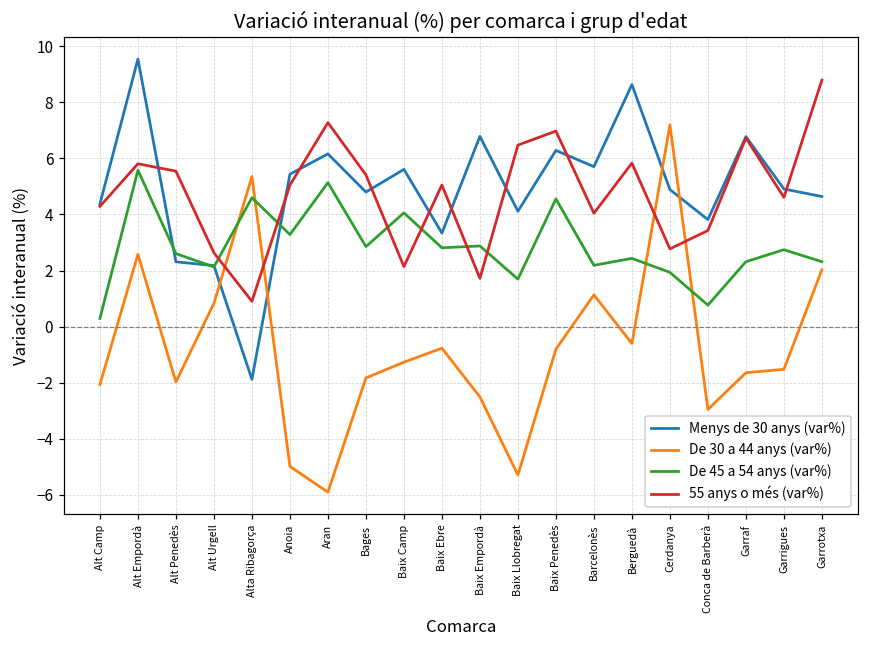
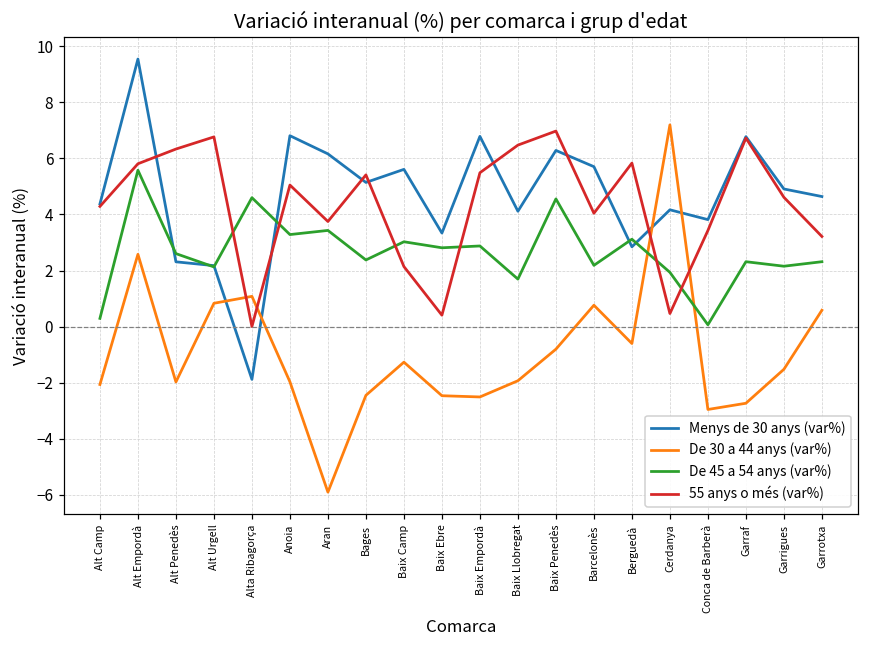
  {
    "Menys de 30 anys (var%)": {
      "Alt Empordà": 9.6,
      "Alt Penedès": 2.3,
      "Alta Ribagorça": -1.9,
-     "Anoia": 5.4,
+     "Anoia": 6.8,
      "Aran": 6.2,
-     "Bages": 4.8,
+     "Bages": 5.1,
      "Baix Camp": 5.6,
      "Baix Ebre": 3.3,
      "Baix Empordà": 6.8,
      "Baix Llobregat": 4.1,
      "Baix Penedès": 6.3,
      "Barcelonès": 5.7,
-     "Berguedà": 8.6,
-     "Cerdanya": 4.9,
+     "Berguedà": 2.8,
+     "Cerdanya": 4.2,
      "Conca de Barberà": 3.8,
      "Garrigues": 4.9,
      "Garrotxa": 4.6
    },
    "De 30 a 44 anys (var%)": {
      "Alt Camp": -2.1,
      "Alt Empordà": 2.6,
      "Alt Penedès": -2.0,
      "Alt Urgell": 0.8,
-     "Alta Ribagorça": 5.4,
-     "Anoia": -5.0,
+     "Alta Ribagorça": 1.1,
+     "Anoia": -2.0,
      "Aran": -5.9,
-     "Bages": -1.8,
+     "Bages": -2.5,
      "Baix Camp": -1.3,
-     "Baix Ebre": -0.8,
+     "Baix Ebre": -2.5,
      "Baix Empordà": -2.5,
-     "Baix Llobregat": -5.3,
+     "Baix Llobregat": -1.9,
      "Baix Penedès": -0.8,
-     "Barcelonès": 1.1,
+     "Barcelonès": 0.8,
      "Berguedà": -0.6,
      "Cerdanya": 7.2,
      "Conca de Barberà": -3.0,
-     "Garraf": -1.7,
+     "Garraf": -2.7,
      "Garrigues": -1.5,
-     "Garrotxa": 2.0
+     "Garrotxa": 0.6
    },
    "De 45 a 54 anys (var%)": {
      "Alt Camp": 0.3,
      "Alt Empordà": 5.6,
      "Alt Penedès": 2.6,
      "Alta Ribagorça": 4.6,
      "Anoia": 3.3,
-     "Aran": 5.1,
-     "Bages": 2.9,
-     "Baix Camp": 4.1,
+     "Aran": 3.4,
+     "Bages": 2.4,
+     "Baix Camp": 3.0,
      "Baix Ebre": 2.8,
      "Baix Empordà": 2.9,
      "Baix Llobregat": 1.7,
      "Baix Penedès": 4.6,
      "Barcelonès": 2.2,
-     "Berguedà": 2.4,
+     "Berguedà": 3.1,
      "Cerdanya": 1.9,
-     "Conca de Barberà": 0.8,
+     "Conca de Barberà": 0.1,
      "Garraf": 2.3,
-     "Garrigues": 2.7,
+     "Garrigues": 2.2,
      "Garrotxa": 2.3
    },
    "55 anys o més (var%)": {
      "Alt Empordà": 5.8,
-     "Alt Penedès": 5.5,
-     "Alt Urgell": 2.6,
-     "Alta Ribagorça": 0.9,
+     "Alt Penedès": 6.3,
+     "Alt Urgell": 6.8,
+     "Alta Ribagorça": 0.0,
      "Anoia": 5.1,
-     "Aran": 7.3,
+     "Aran": 3.8,
      "Bages": 5.4,
      "Baix Camp": 2.1,
-     "Baix Ebre": 5.1,
-     "Baix Empordà": 1.7,
+     "Baix Ebre": 0.4,
+     "Baix Empordà": 5.5,
      "Baix Llobregat": 6.5,
      "Baix Penedès": 7.0,
      "Barcelonès": 4.0,
      "Berguedà": 5.8,
-     "Cerdanya": 2.8,
+     "Cerdanya": 0.5,
      "Conca de Barberà": 3.4,
      "Garrigues": 4.6,
-     "Garrotxa": 8.8
+     "Garrotxa": 3.2
    }
  }
